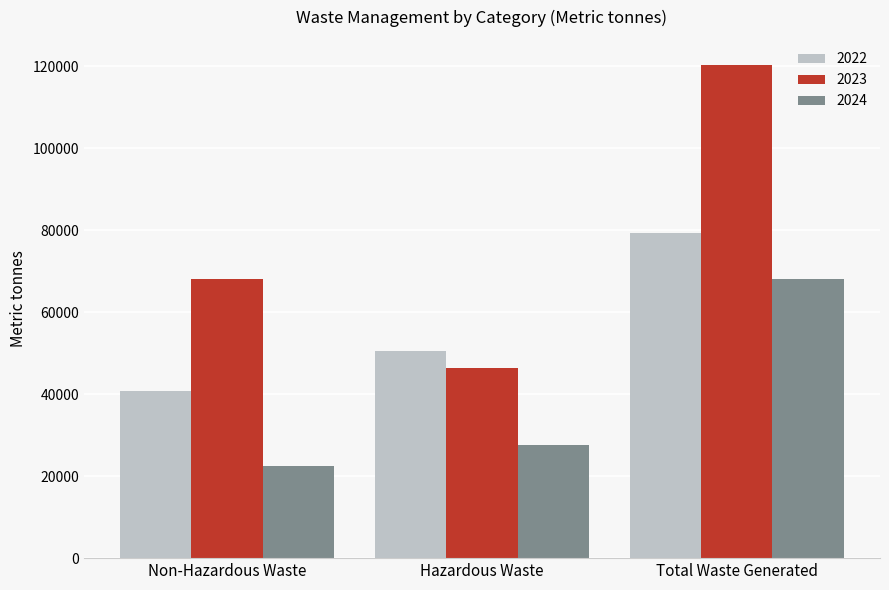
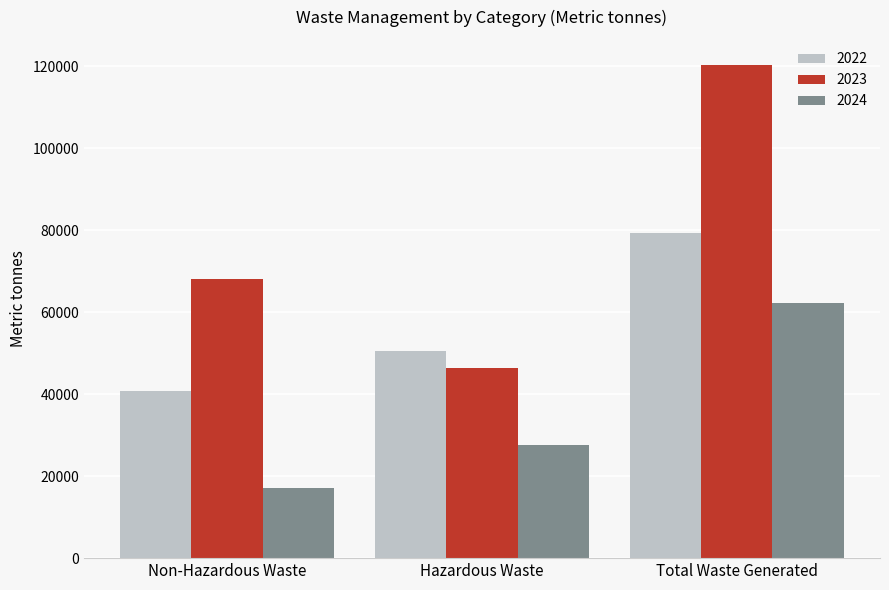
  {
    "2022": {
      "Non-Hazardous Waste": 41000,
      "Hazardous Waste": 50000,
      "Total Waste Generated": 79000
    },
    "2023": {
      "Non-Hazardous Waste": 68000,
      "Hazardous Waste": 46000,
      "Total Waste Generated": 120000
    },
    "2024": {
-     "Non-Hazardous Waste": 22000,
+     "Non-Hazardous Waste": 17000,
      "Hazardous Waste": 27000,
-     "Total Waste Generated": 68000
+     "Total Waste Generated": 62000
    }
  }
